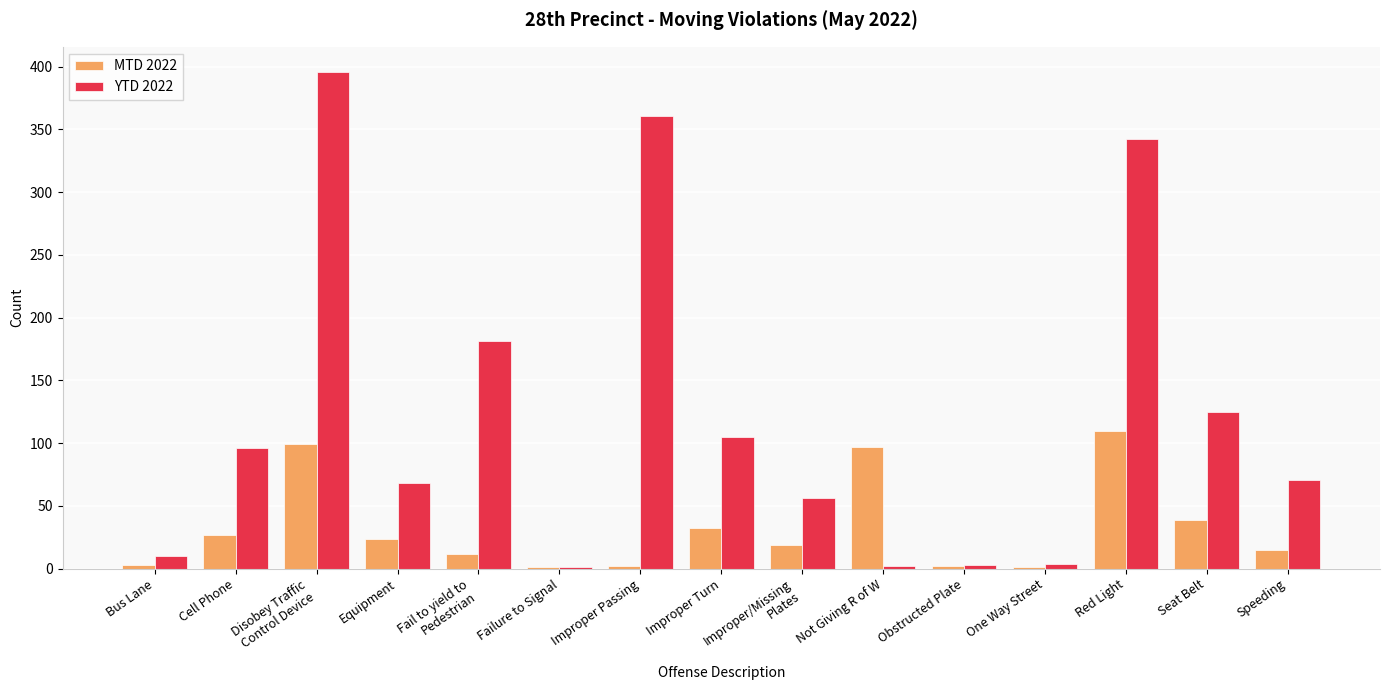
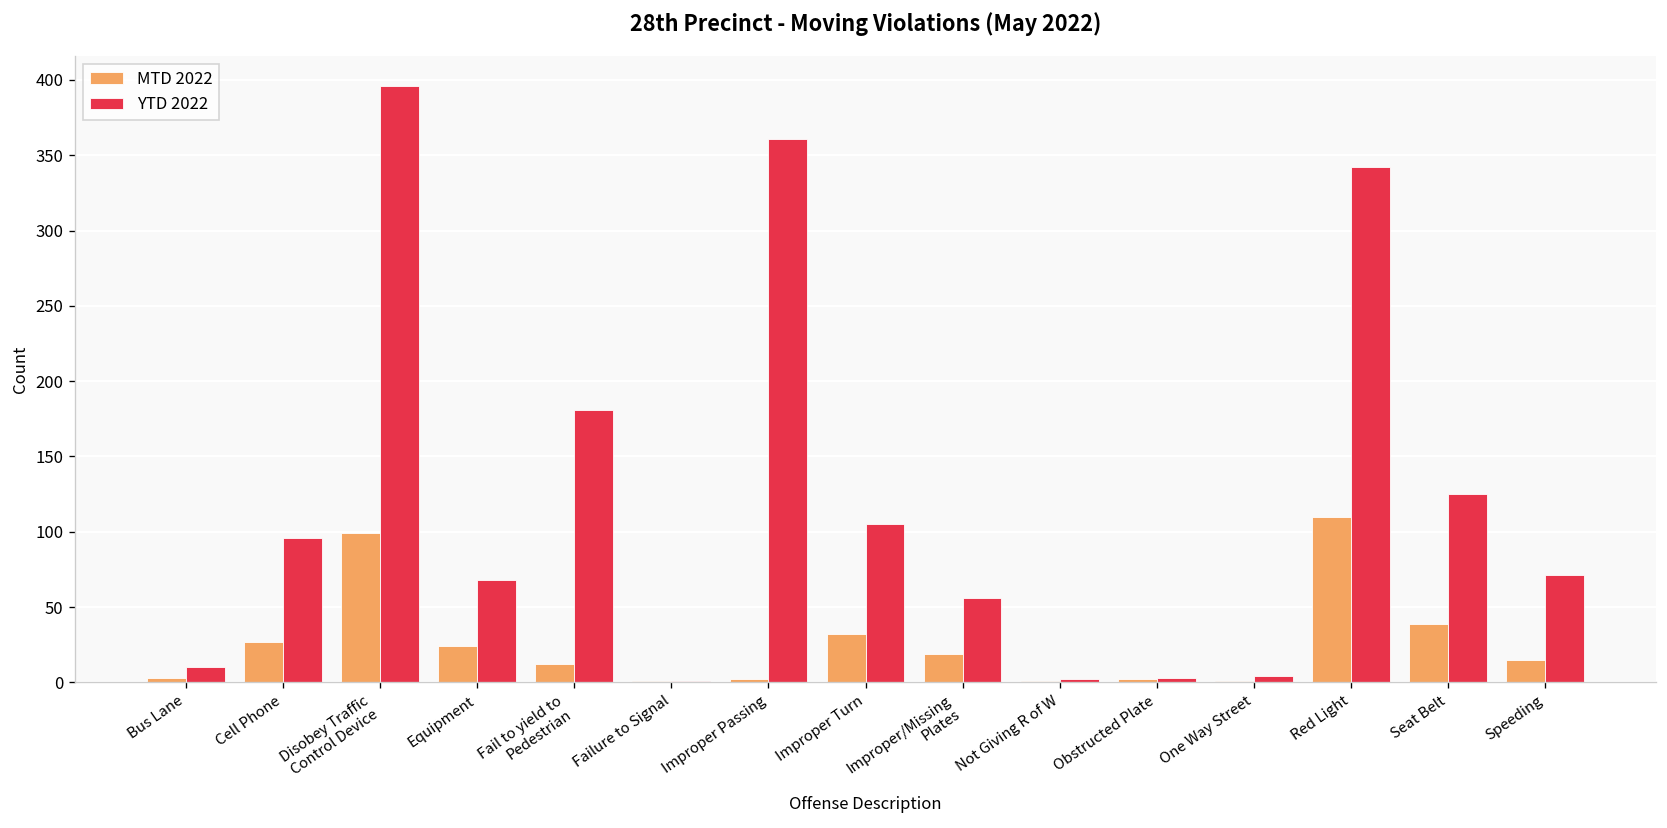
  {
    "MTD 2022": {
      "Bus Lane": 3,
      "Cell Phone": 27,
      "Disobey Traffic Control Device": 99,
      "Equipment": 24,
      "Fail to yield to Pedestrian": 12,
      "Improper Passing": 2,
      "Improper Turn": 32,
      "Improper/Missing Plates": 19,
-     "Not Giving R of W": 97,
+     "Not Giving R of W": 1,
      "Obstructed Plate": 2,
      "Red Light": 110,
      "Seat Belt": 39,
      "Speeding": 15
    },
    "YTD 2022": {
      "Bus Lane": 10,
      "Cell Phone": 96,
      "Disobey Traffic Control Device": 396,
      "Equipment": 68,
      "Fail to yield to Pedestrian": 181,
      "Improper Passing": 361,
      "Improper Turn": 105,
      "Improper/Missing Plates": 56,
      "Not Giving R of W": 2,
      "Obstructed Plate": 3,
      "One Way Street": 4,
      "Red Light": 342,
      "Seat Belt": 125,
      "Speeding": 71
    }
  }
